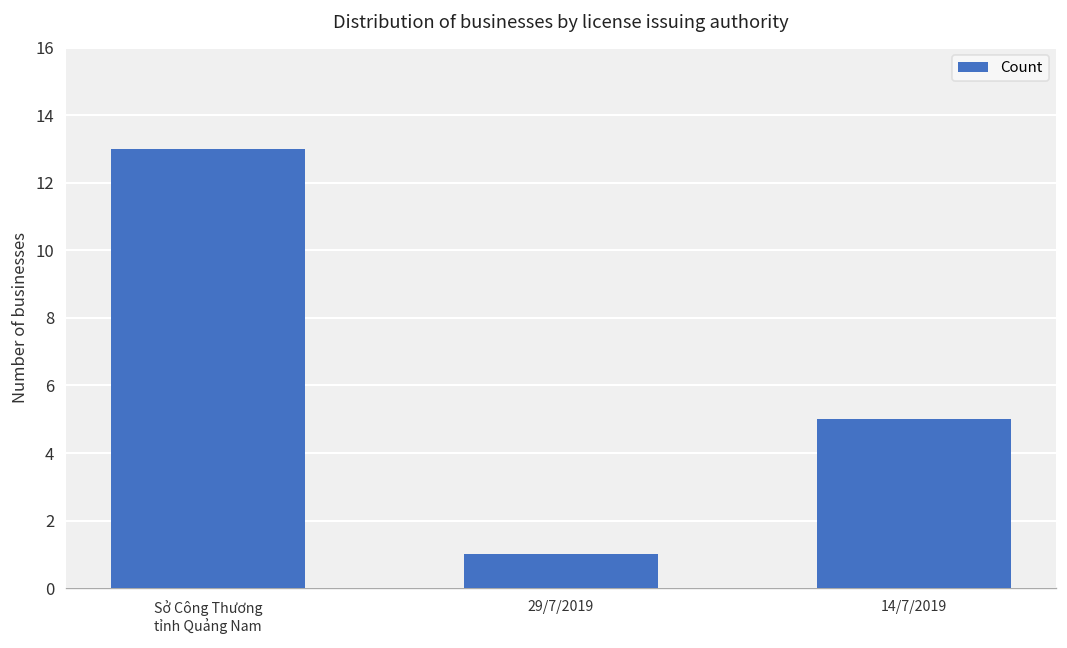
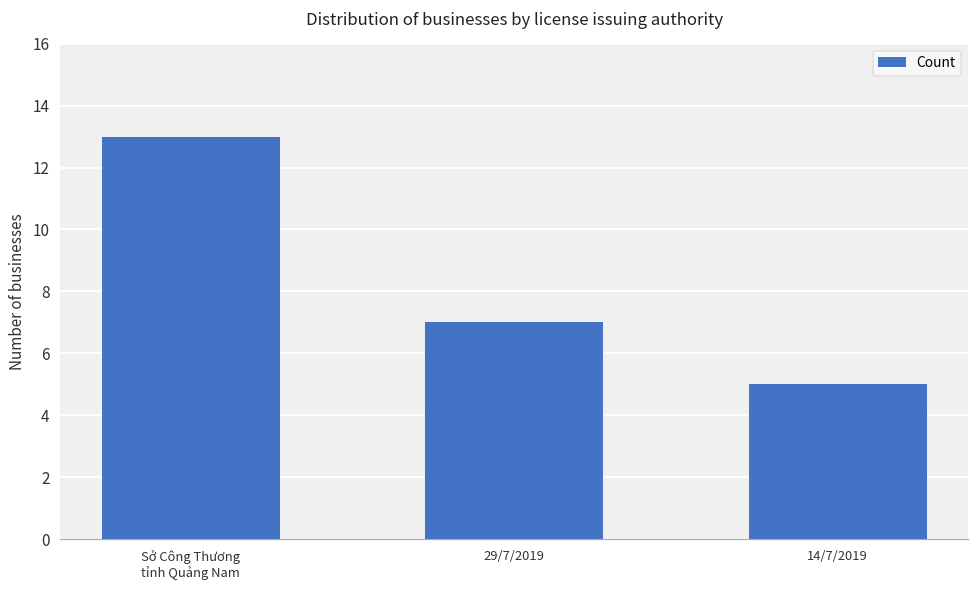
  {
    "Sở Công Thương tỉnh Quảng Nam": 13,
-   "29/7/2019": 1,
+   "29/7/2019": 7,
    "14/7/2019": 5
  }
